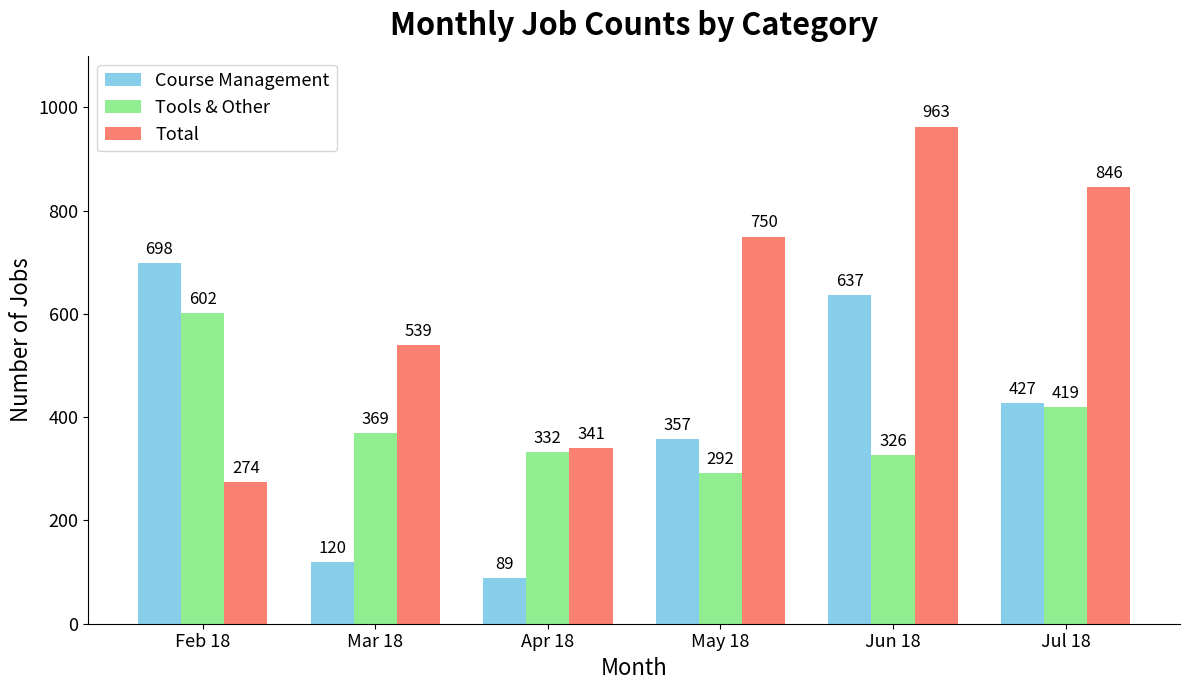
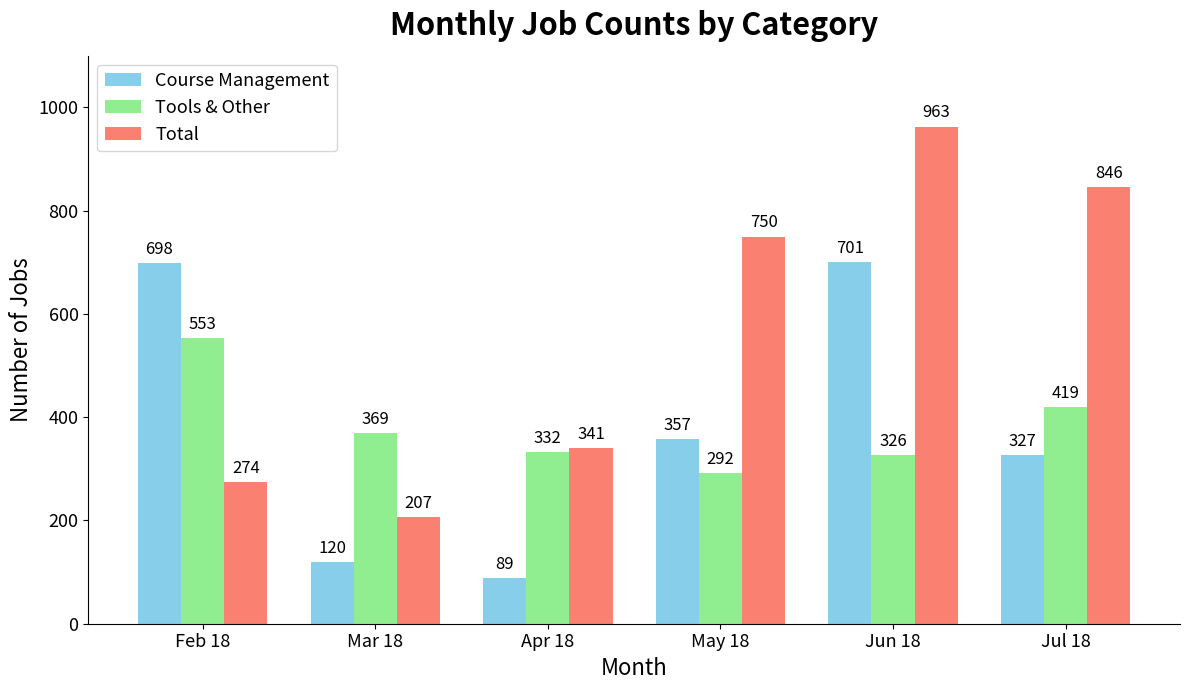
  {
    "Course Management": {
      "Feb 18": 698,
      "Mar 18": 120,
      "Apr 18": 89,
      "May 18": 357,
-     "Jun 18": 637,
-     "Jul 18": 427
+     "Jun 18": 701,
+     "Jul 18": 327
    },
    "Tools & Other": {
-     "Feb 18": 602,
+     "Feb 18": 553,
      "Mar 18": 369,
      "Apr 18": 332,
      "May 18": 292,
      "Jun 18": 326,
      "Jul 18": 419
    },
    "Total": {
      "Feb 18": 274,
-     "Mar 18": 539,
+     "Mar 18": 207,
      "Apr 18": 341,
      "May 18": 750,
      "Jun 18": 963,
      "Jul 18": 846
    }
  }
